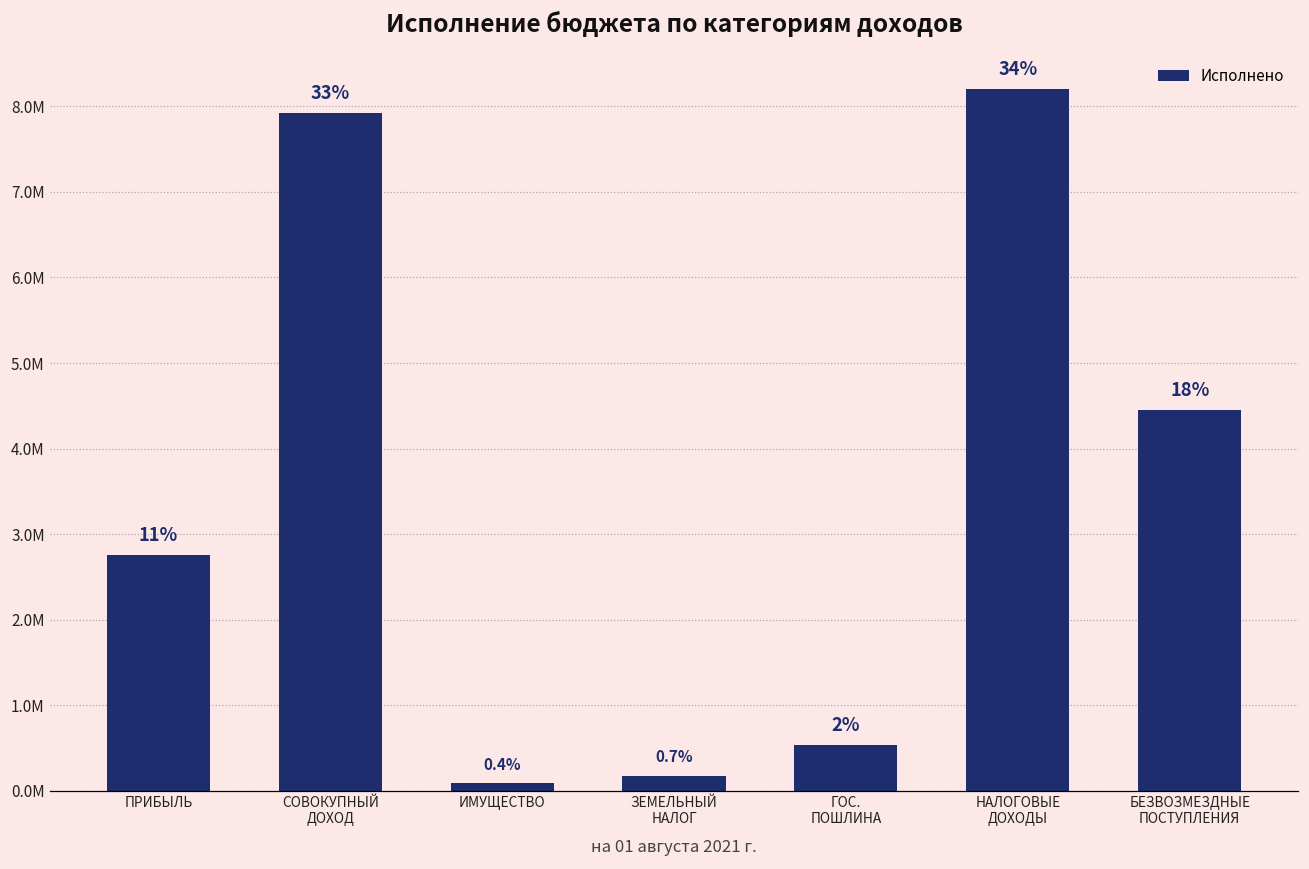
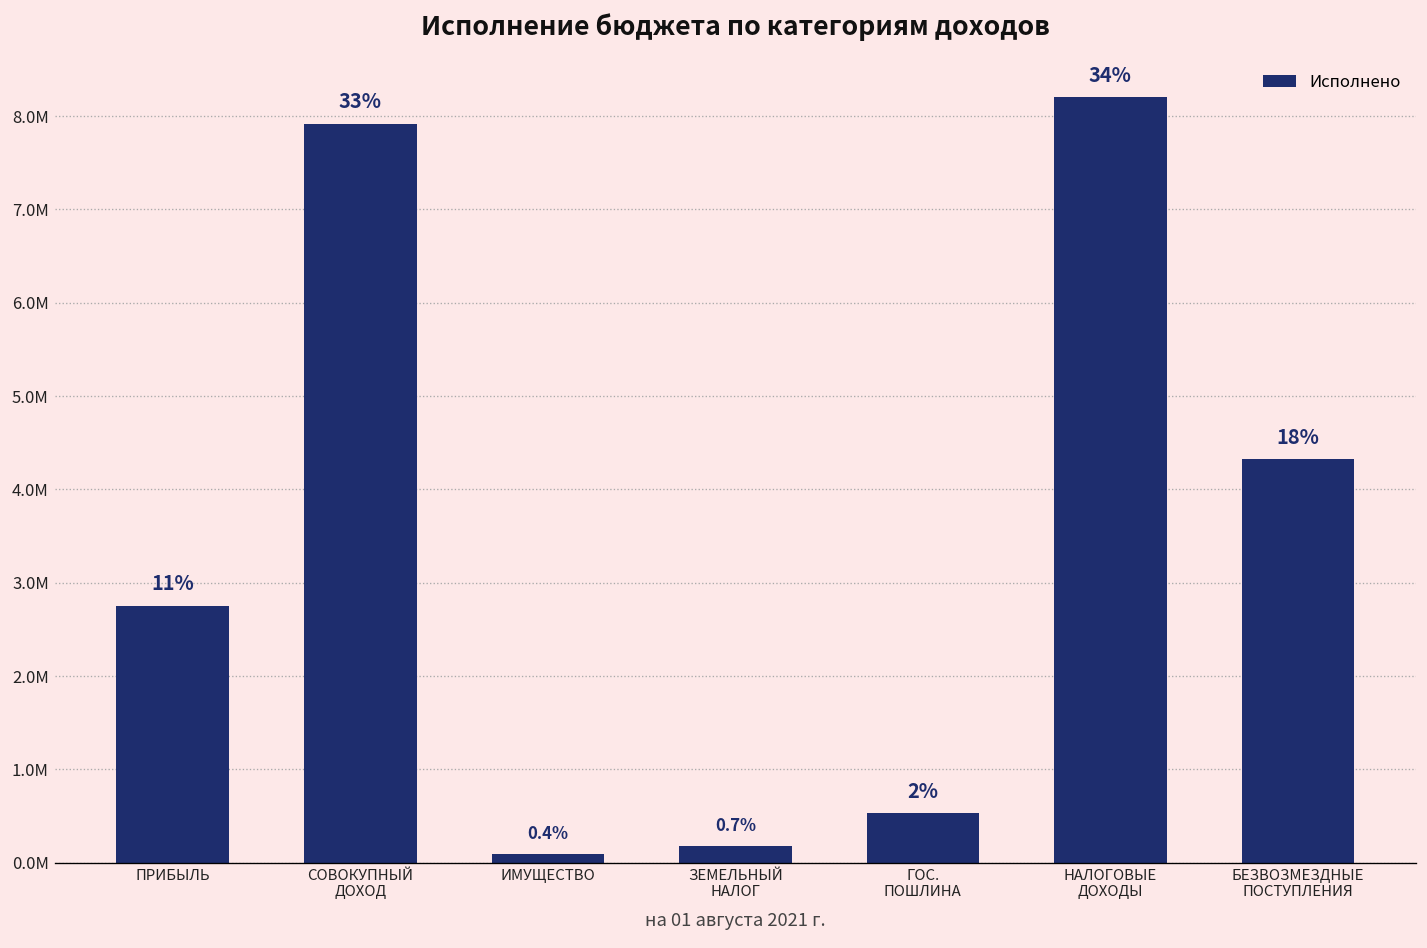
  {
-   "БЕЗВОЗМЕЗДНЫЕ ПОСТУПЛЕНИЯ": "4.5М"
+   "БЕЗВОЗМЕЗДНЫЕ ПОСТУПЛЕНИЯ": "4.3М"
  }
